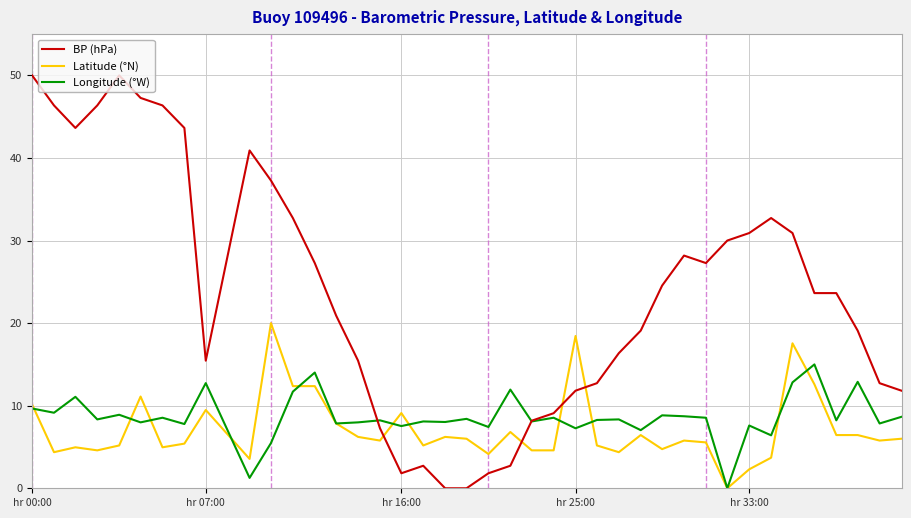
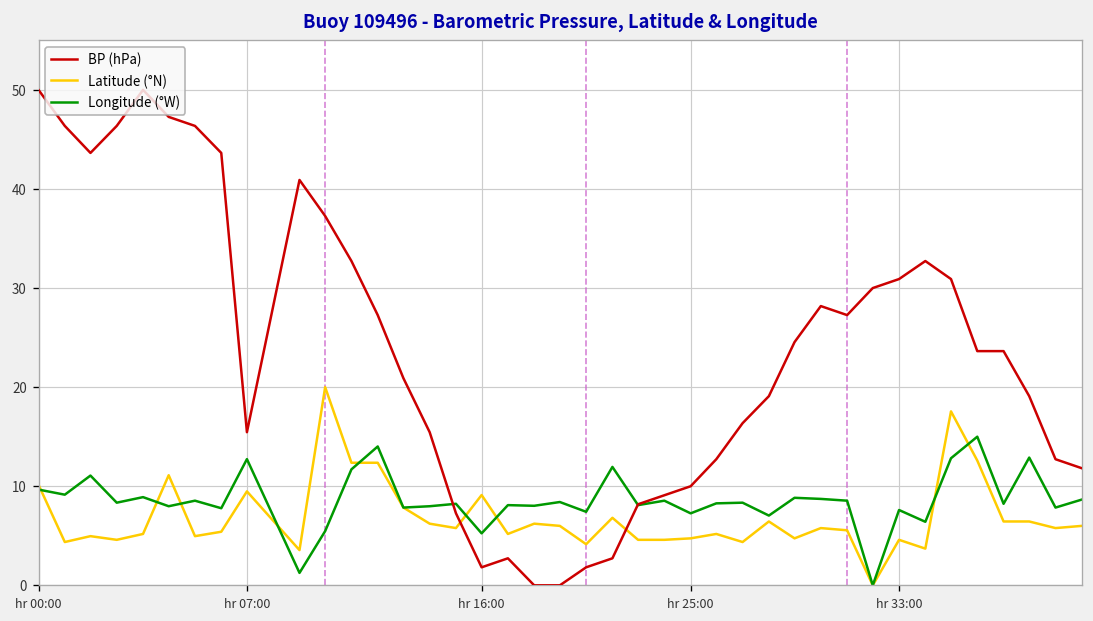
  {
    "BP (hPa)": {
      "hr 00:00": 50,
      "hr 07:00": 15,
      "hr 16:00": 2,
-     "hr 25:00": 12,
+     "hr 25:00": 10,
      "hr 33:00": 31
    },
    "Latitude (°N)": {
      "hr 00:00": 10,
      "hr 07:00": 9,
      "hr 16:00": 9,
-     "hr 25:00": 18,
-     "hr 33:00": 2
+     "hr 25:00": 5,
+     "hr 33:00": 5
    },
    "Longitude (°W)": {
      "hr 00:00": 10,
      "hr 07:00": 13,
-     "hr 16:00": 8,
+     "hr 16:00": 5,
      "hr 25:00": 7,
      "hr 33:00": 8
    }
  }
